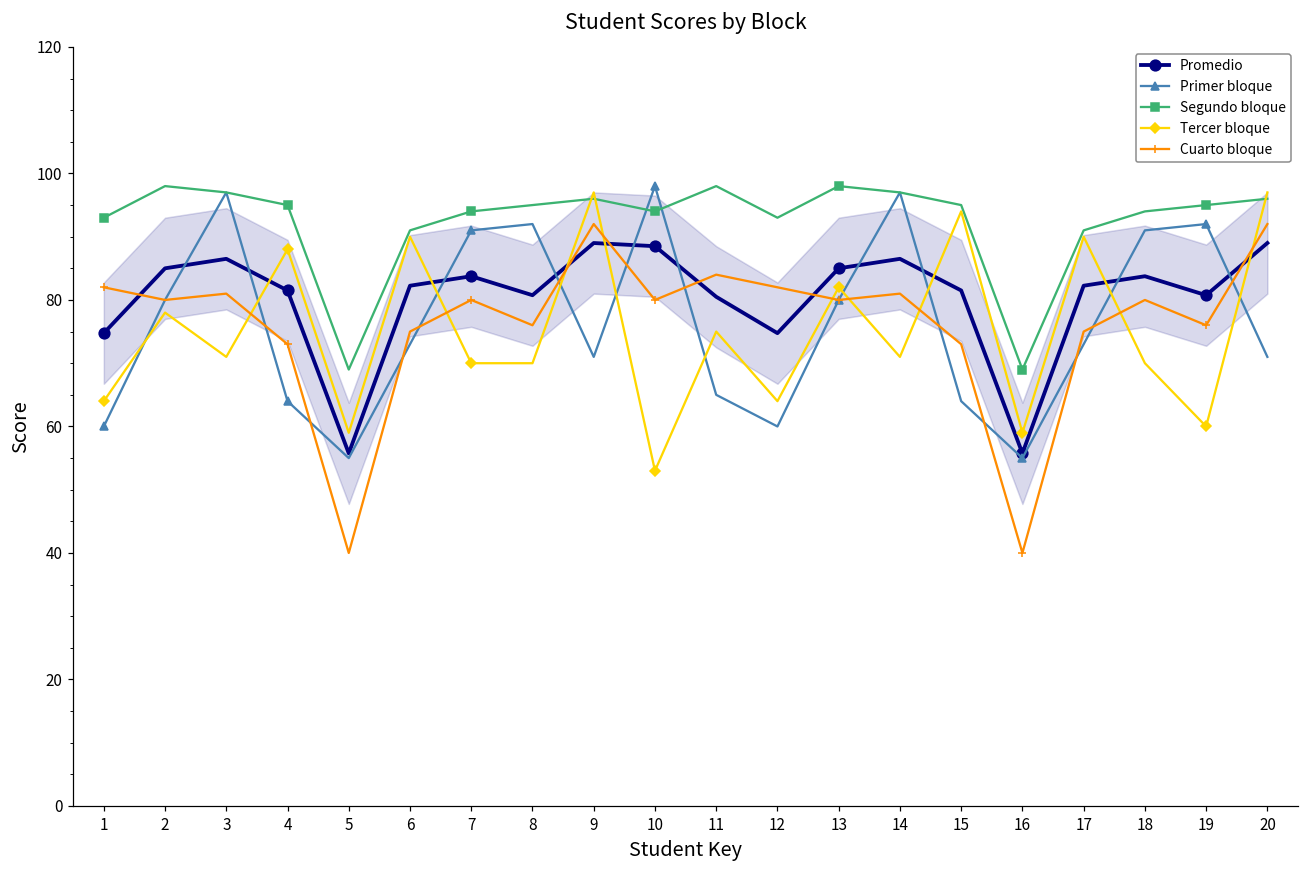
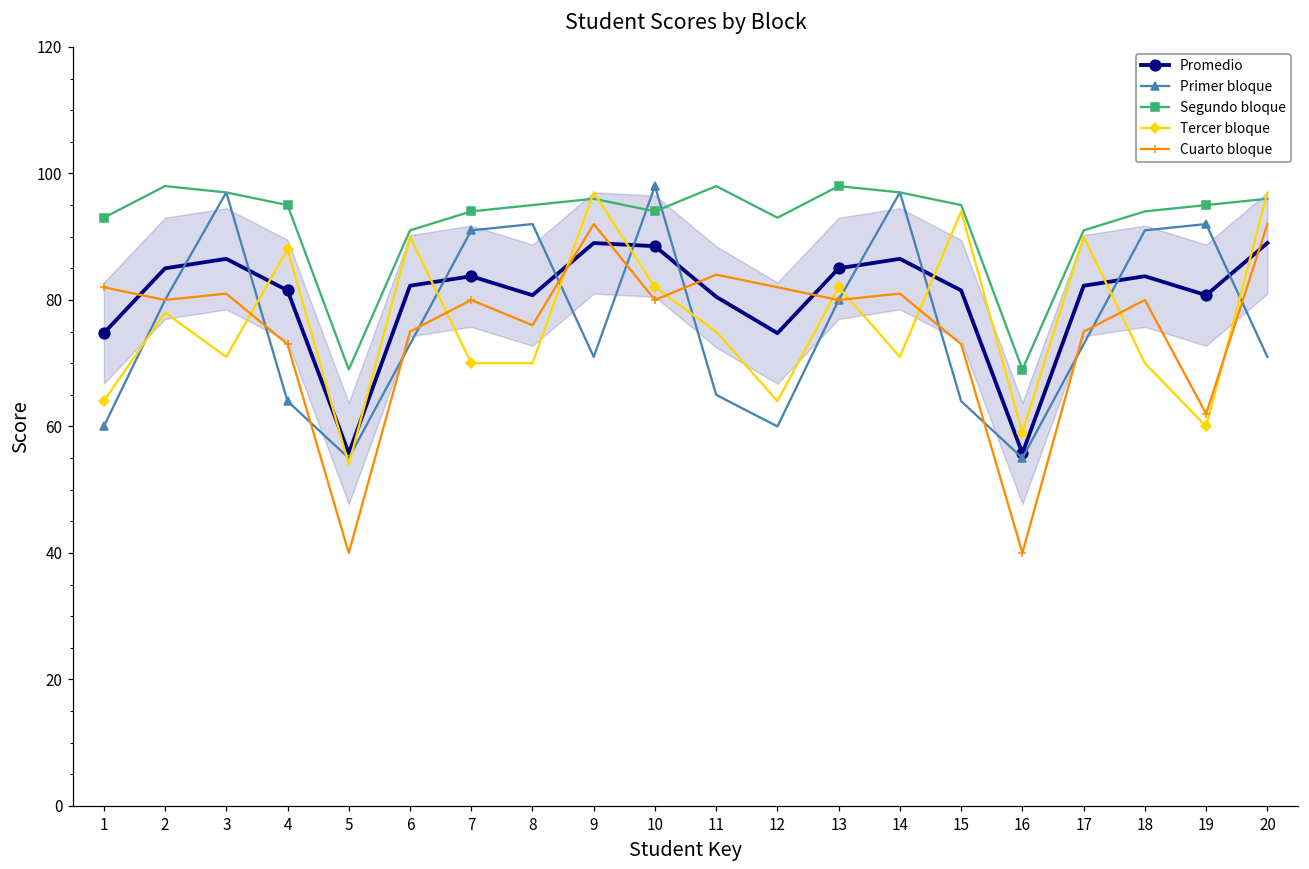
  {
    "Primer bloque": {
      "1": 60,
      "4": 64,
      "5": 55,
      "6": 73,
      "7": 91,
      "8": 92,
      "9": 71,
      "10": 98,
      "11": 65,
      "12": 60,
      "15": 64,
      "16": 55,
      "17": 73,
      "18": 91,
      "19": 92,
      "20": 71
    },
    "Segundo bloque": {
      "1": 93,
      "2": 98,
      "4": 95,
      "5": 69,
      "6": 91,
      "7": 94,
      "8": 95,
      "9": 96,
      "10": 94,
      "11": 98,
      "12": 93,
      "13": 98,
      "15": 95,
      "16": 69,
      "17": 91,
      "18": 94,
      "19": 95,
      "20": 96
    },
    "Tercer bloque": {
      "1": 64,
      "2": 78,
      "3": 71,
      "4": 88,
-     "5": 59,
+     "5": 54,
      "7": 70,
      "8": 70,
-     "10": 53,
+     "10": 82,
      "11": 75,
      "12": 64,
      "13": 82,
      "14": 71,
      "15": 94,
      "16": 59,
      "18": 70,
      "19": 60
    },
    "Cuarto bloque": {
      "1": 82,
      "3": 81,
      "4": 73,
      "5": 40,
      "6": 75,
      "7": 80,
      "8": 76,
      "9": 92,
      "10": 80,
      "11": 84,
      "12": 82,
      "14": 81,
      "15": 73,
      "16": 40,
      "17": 75,
      "18": 80,
-     "19": 76,
+     "19": 62,
      "20": 92
    }
  }
